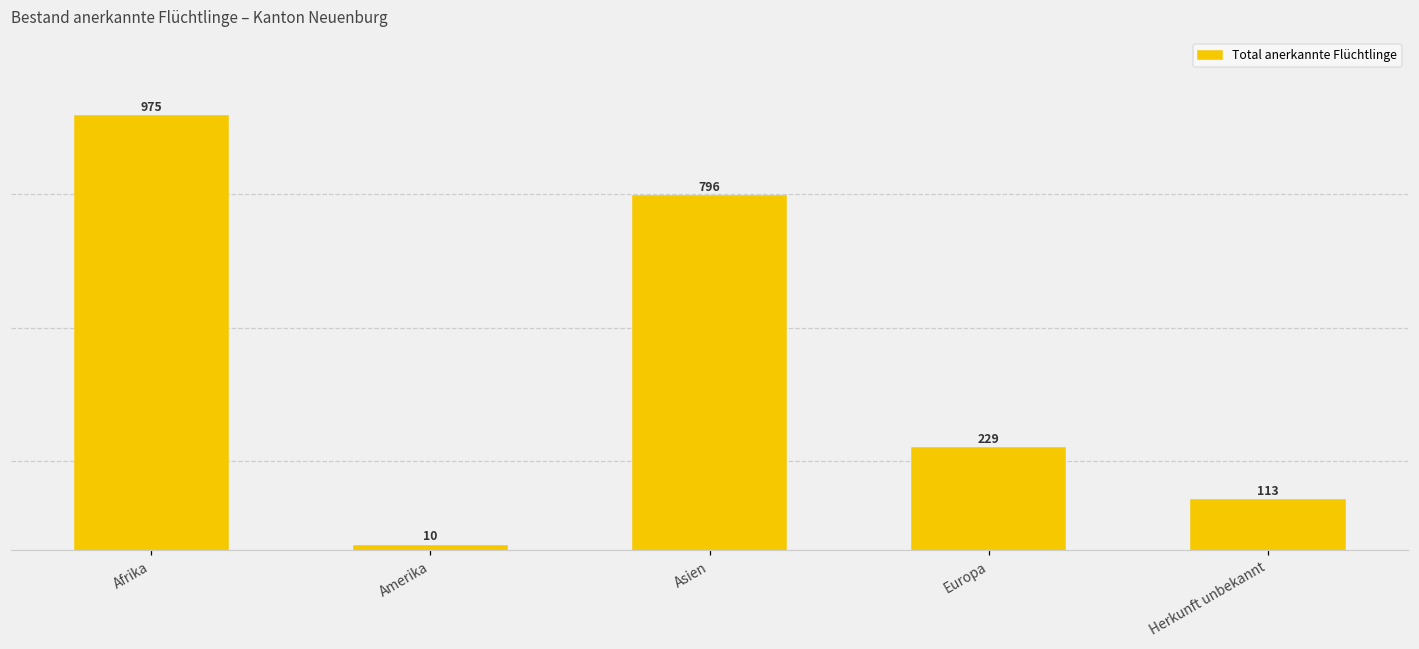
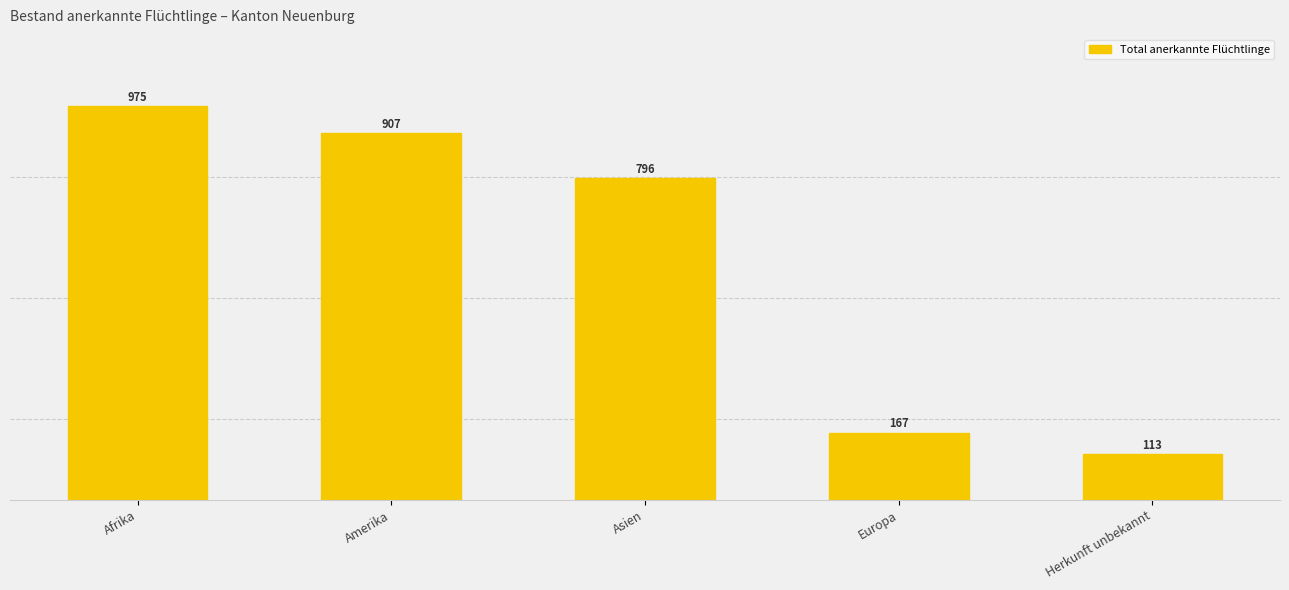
  {
    "Afrika": 975,
-   "Amerika": 10,
+   "Amerika": 907,
    "Asien": 796,
-   "Europa": 229,
+   "Europa": 167,
    "Herkunft unbekannt": 113
  }
